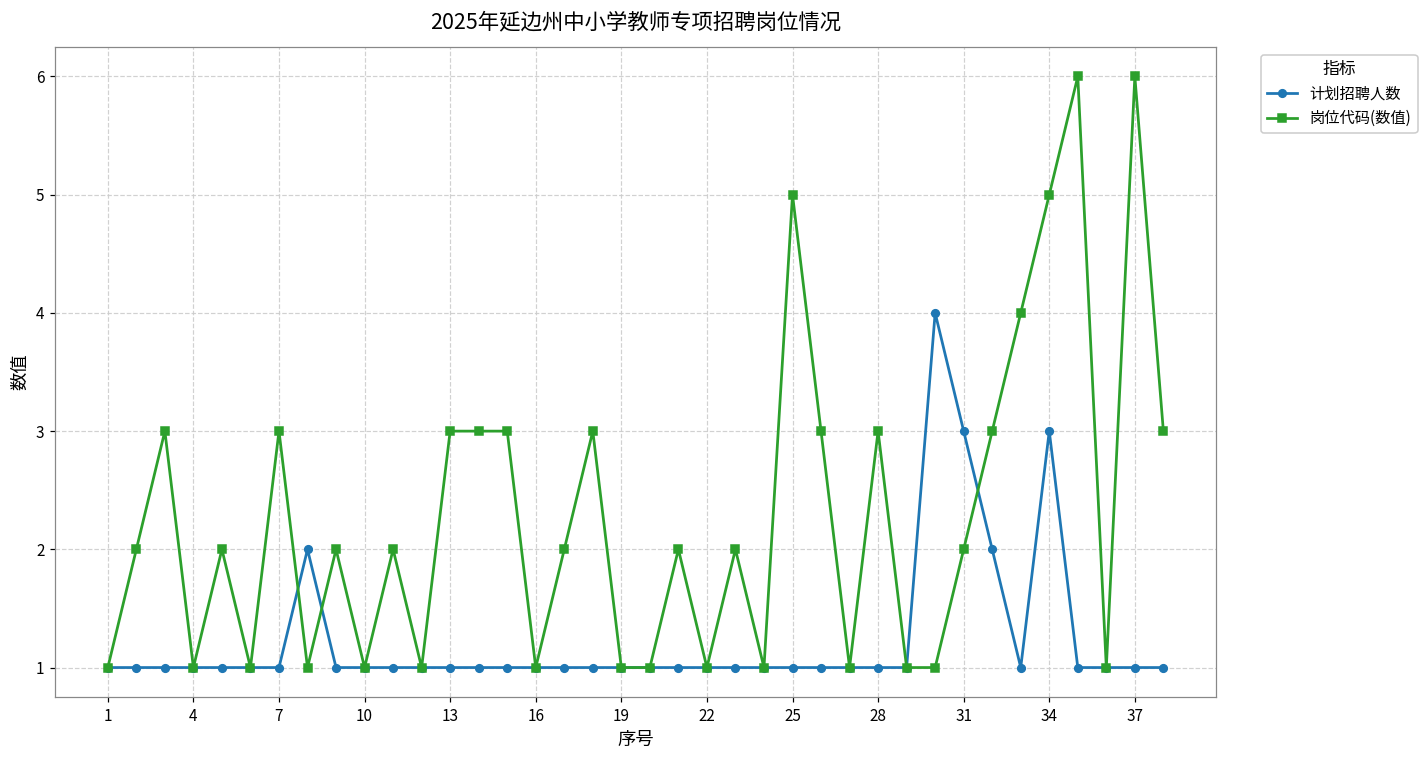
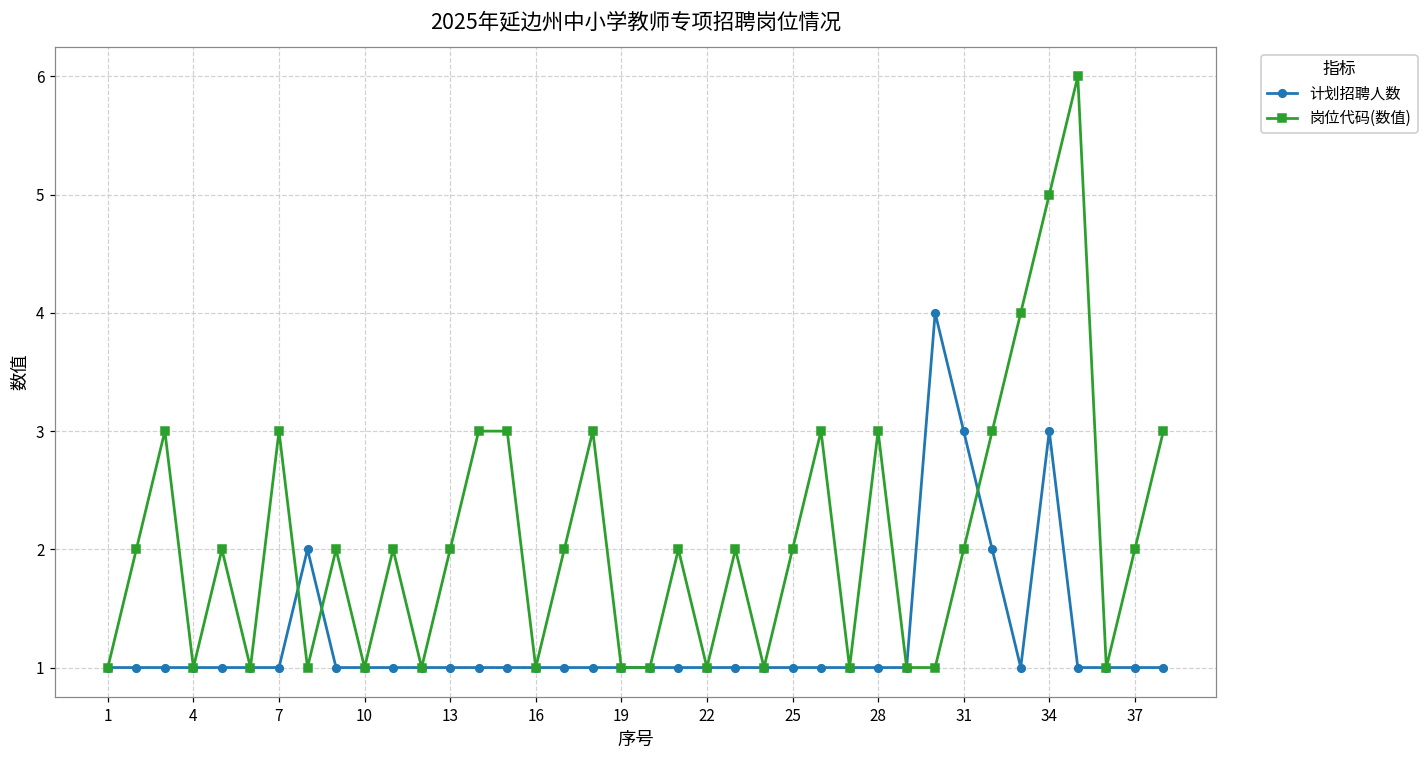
  {
    "计划招聘人数": {
      "7": 1,
      "13": 1,
      "25": 1,
      "28": 1,
      "31": 3,
      "34": 3,
      "37": 1
    },
    "岗位代码(数值)": {
      "7": 3,
-     "13": 3,
-     "25": 5,
+     "13": 2,
+     "25": 2,
      "28": 3,
      "31": 2,
      "34": 5,
-     "37": 6
+     "37": 2
    }
  }
